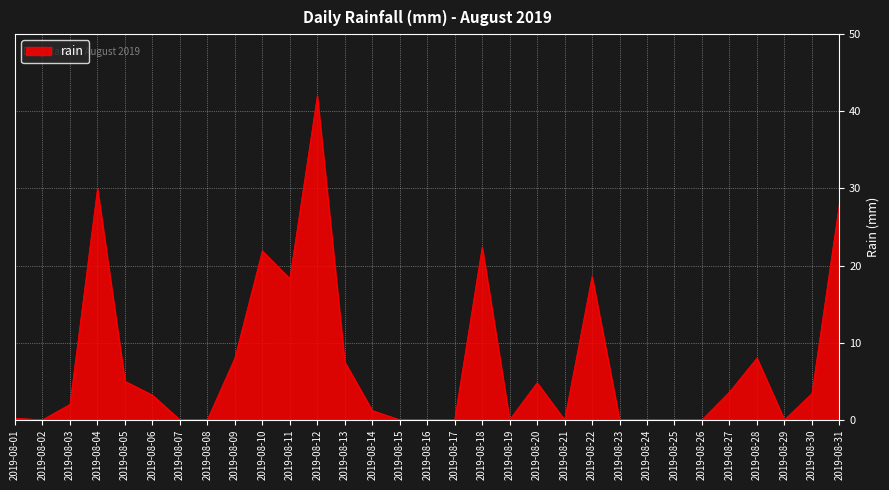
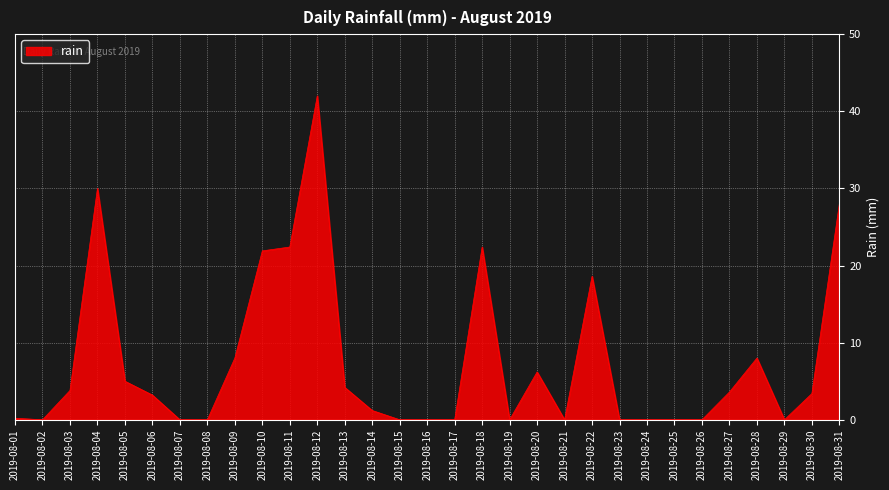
  {
    "2019-08-01": 0,
    "2019-08-02": 0,
-   "2019-08-03": 2,
+   "2019-08-03": 4,
    "2019-08-04": 30,
    "2019-08-05": 5,
    "2019-08-06": 3,
    "2019-08-07": 0,
    "2019-08-08": 0,
    "2019-08-09": 8,
    "2019-08-10": 22,
-   "2019-08-11": 18,
+   "2019-08-11": 22,
    "2019-08-12": 42,
-   "2019-08-13": 8,
+   "2019-08-13": 4,
    "2019-08-14": 1,
    "2019-08-15": 0,
    "2019-08-16": 0,
    "2019-08-17": 0,
    "2019-08-18": 22,
    "2019-08-19": 0,
-   "2019-08-20": 5,
+   "2019-08-20": 6,
    "2019-08-21": 0,
    "2019-08-22": 19,
    "2019-08-23": 0,
    "2019-08-24": 0,
    "2019-08-25": 0,
    "2019-08-26": 0,
    "2019-08-27": 4,
    "2019-08-28": 8,
    "2019-08-29": 0,
    "2019-08-30": 3,
    "2019-08-31": 28
  }
